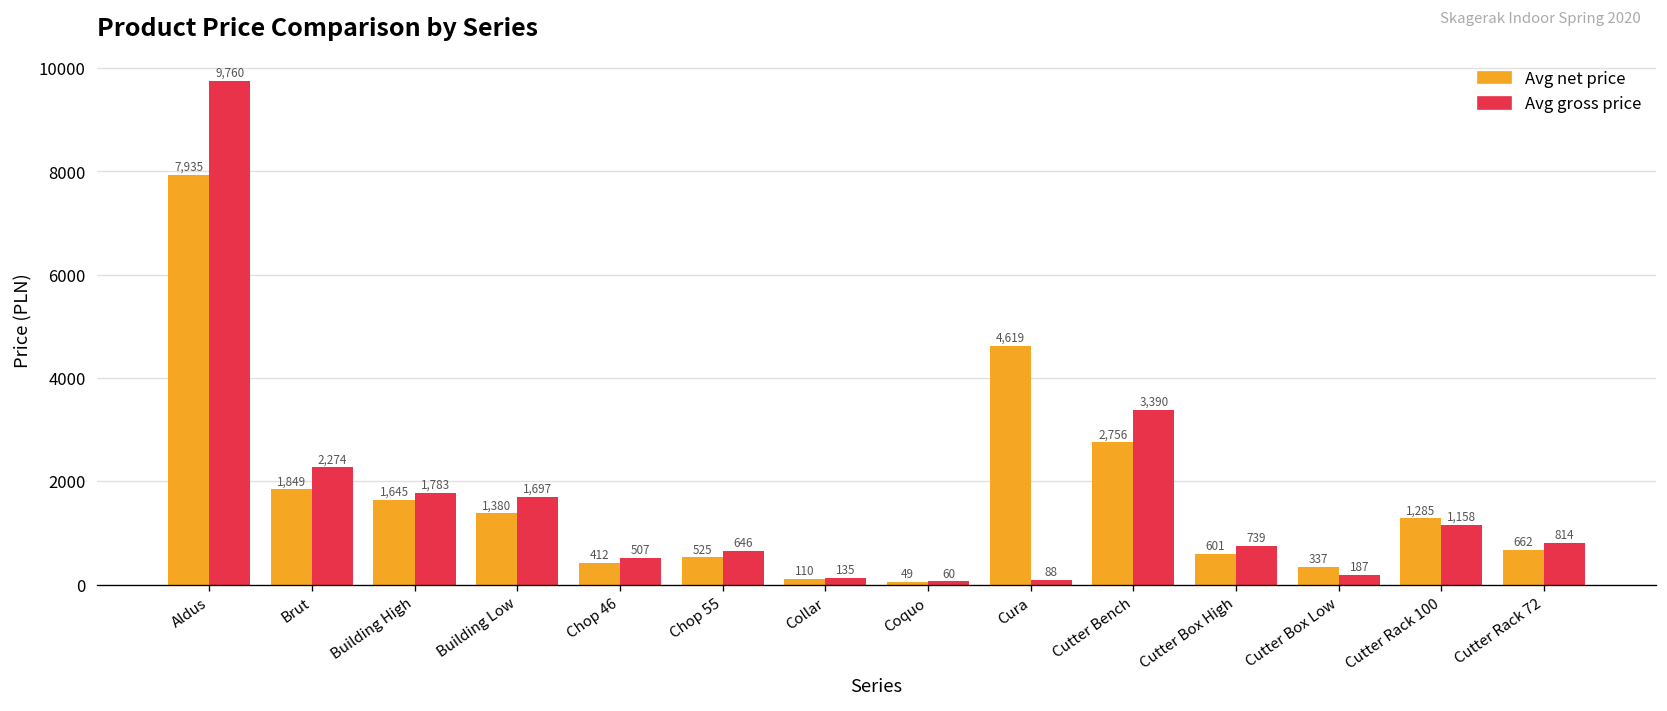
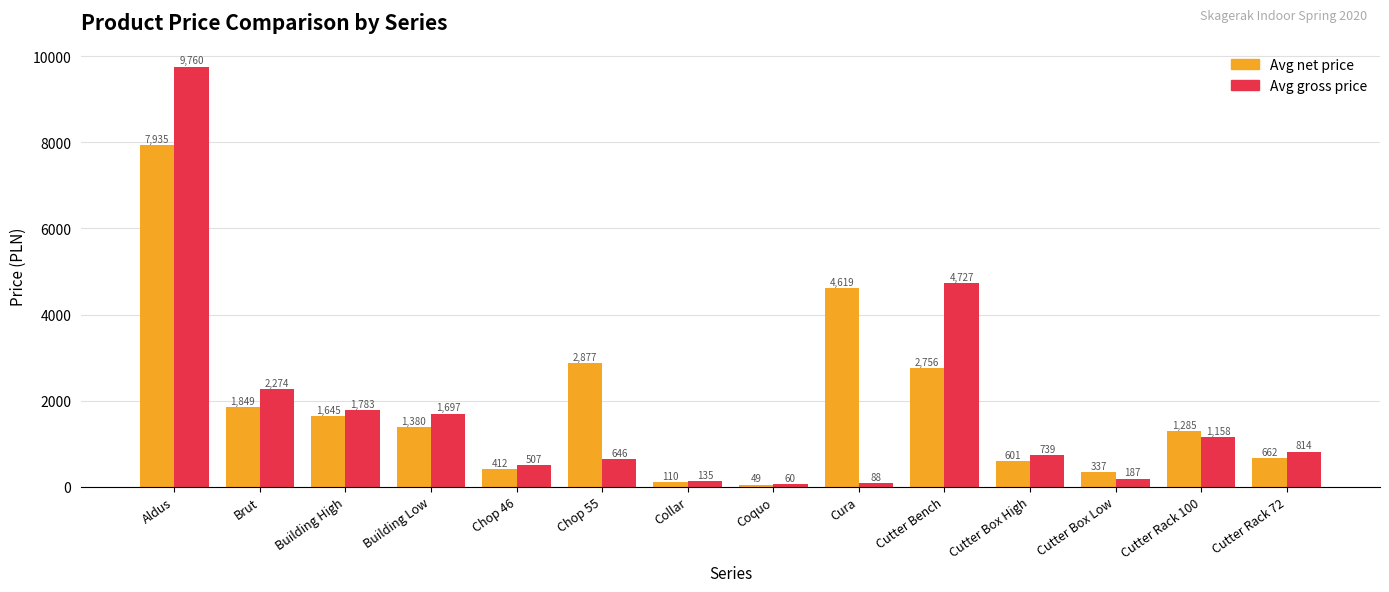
  {
    "Avg net price": {
      "Aldus": "7,935",
      "Brut": "1,849",
      "Building High": "1,645",
      "Building Low": "1,380",
      "Chop 46": "412",
-     "Chop 55": "525",
+     "Chop 55": "2,877",
      "Collar": "110",
      "Coquo": "49",
      "Cura": "4,619",
      "Cutter Bench": "2,756",
      "Cutter Box High": "601",
      "Cutter Box Low": "337",
      "Cutter Rack 100": "1,285",
      "Cutter Rack 72": "662"
    },
    "Avg gross price": {
      "Aldus": "9,760",
      "Brut": "2,274",
      "Building High": "1,783",
      "Building Low": "1,697",
      "Chop 46": "507",
      "Chop 55": "646",
      "Collar": "135",
      "Coquo": "60",
      "Cura": "88",
-     "Cutter Bench": "3,390",
+     "Cutter Bench": "4,727",
      "Cutter Box High": "739",
      "Cutter Box Low": "187",
      "Cutter Rack 100": "1,158",
      "Cutter Rack 72": "814"
    }
  }
